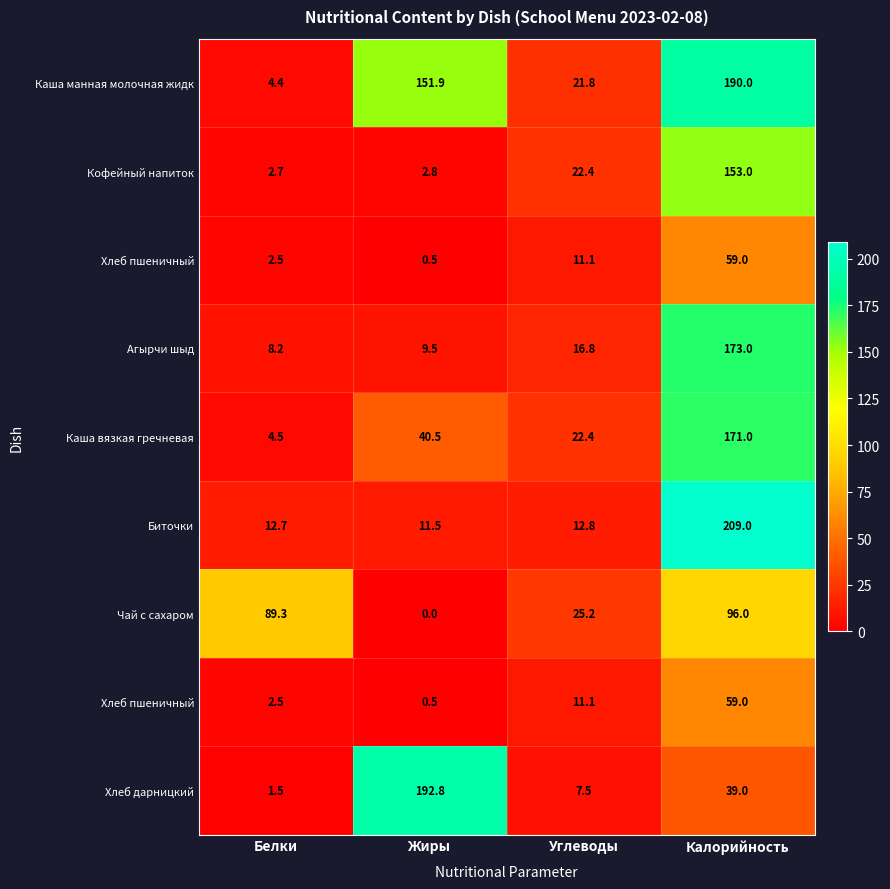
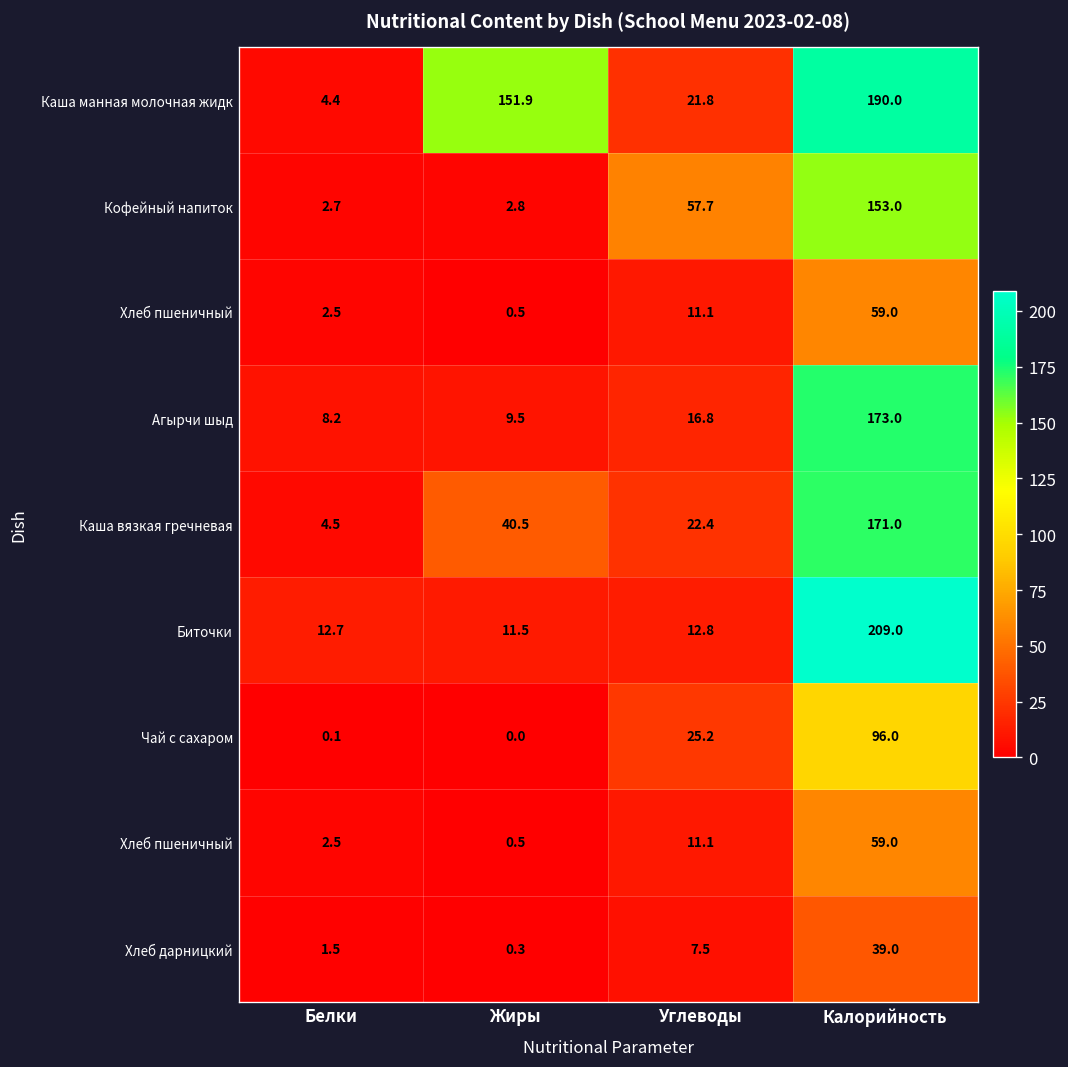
  {
    "Каша манная молочная жидк": {
      "Белки": 4.4,
      "Жиры": 151.9,
      "Углеводы": 21.8,
      "Калорийность": 190.0
    },
    "Кофейный напиток": {
      "Белки": 2.7,
      "Жиры": 2.8,
-     "Углеводы": 22.4,
+     "Углеводы": 57.7,
      "Калорийность": 153.0
    },
    "Агырчи шыд": {
      "Белки": 8.2,
      "Жиры": 9.5,
      "Углеводы": 16.8,
      "Калорийность": 173.0
    },
    "Каша вязкая гречневая": {
      "Белки": 4.5,
      "Жиры": 40.5,
      "Углеводы": 22.4,
      "Калорийность": 171.0
    },
    "Биточки": {
      "Белки": 12.7,
      "Жиры": 11.5,
      "Углеводы": 12.8,
      "Калорийность": 209.0
    },
    "Чай с сахаром": {
-     "Белки": 89.3,
+     "Белки": 0.1,
      "Жиры": 0.0,
      "Углеводы": 25.2,
      "Калорийность": 96.0
    },
    "Хлеб дарницкий": {
      "Белки": 1.5,
-     "Жиры": 192.8,
+     "Жиры": 0.3,
      "Углеводы": 7.5,
      "Калорийность": 39.0
    }
  }
